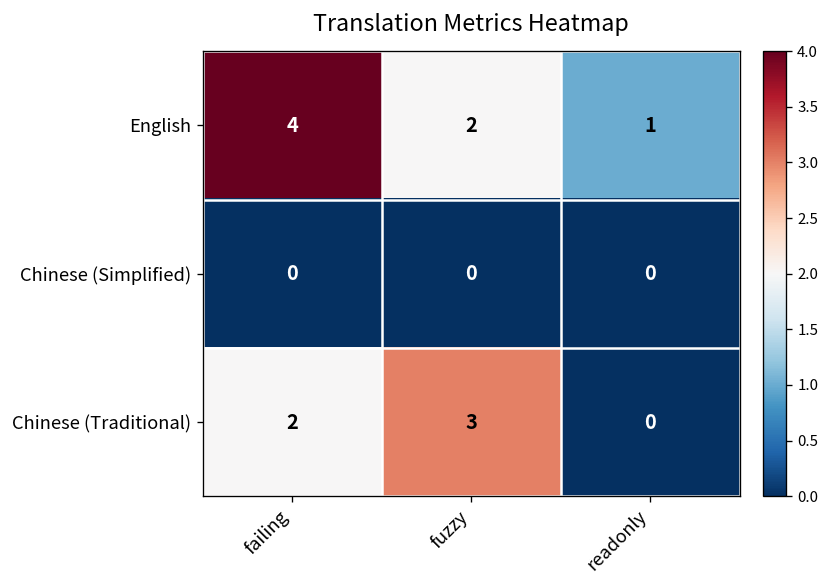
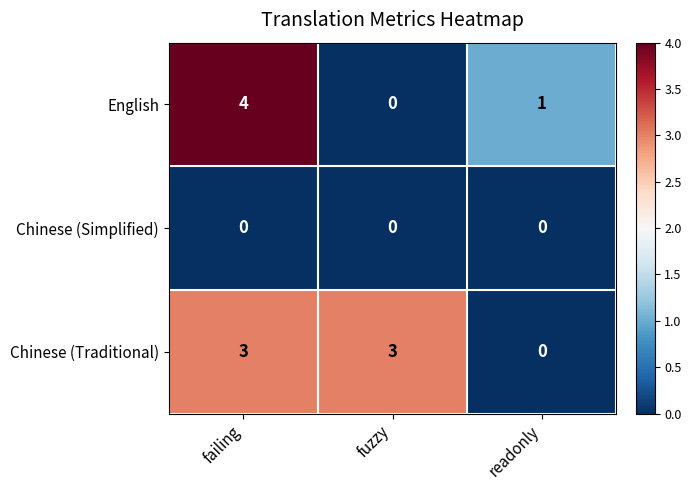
  {
    "English": {
      "failing": 4,
-     "fuzzy": 2,
+     "fuzzy": 0,
      "readonly": 1
    },
    "Chinese (Simplified)": {
      "failing": 0,
      "fuzzy": 0,
      "readonly": 0
    },
    "Chinese (Traditional)": {
-     "failing": 2,
+     "failing": 3,
      "fuzzy": 3,
      "readonly": 0
    }
  }
